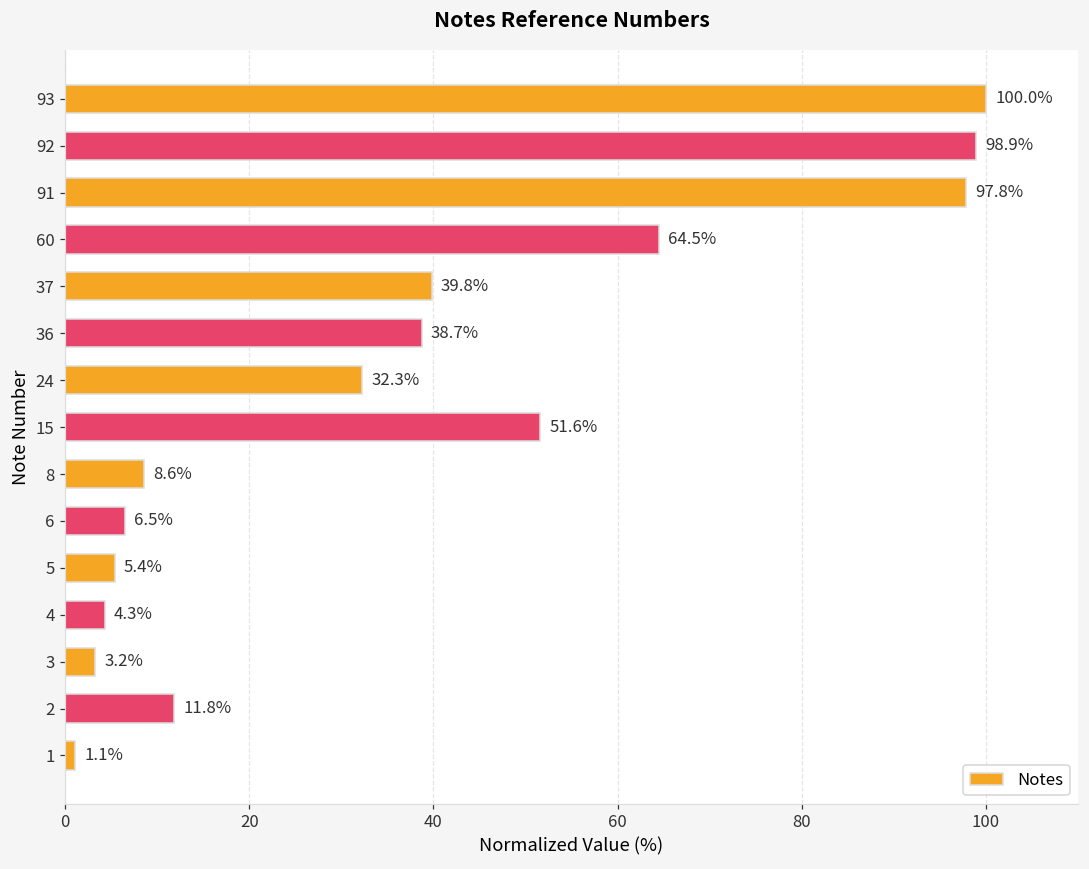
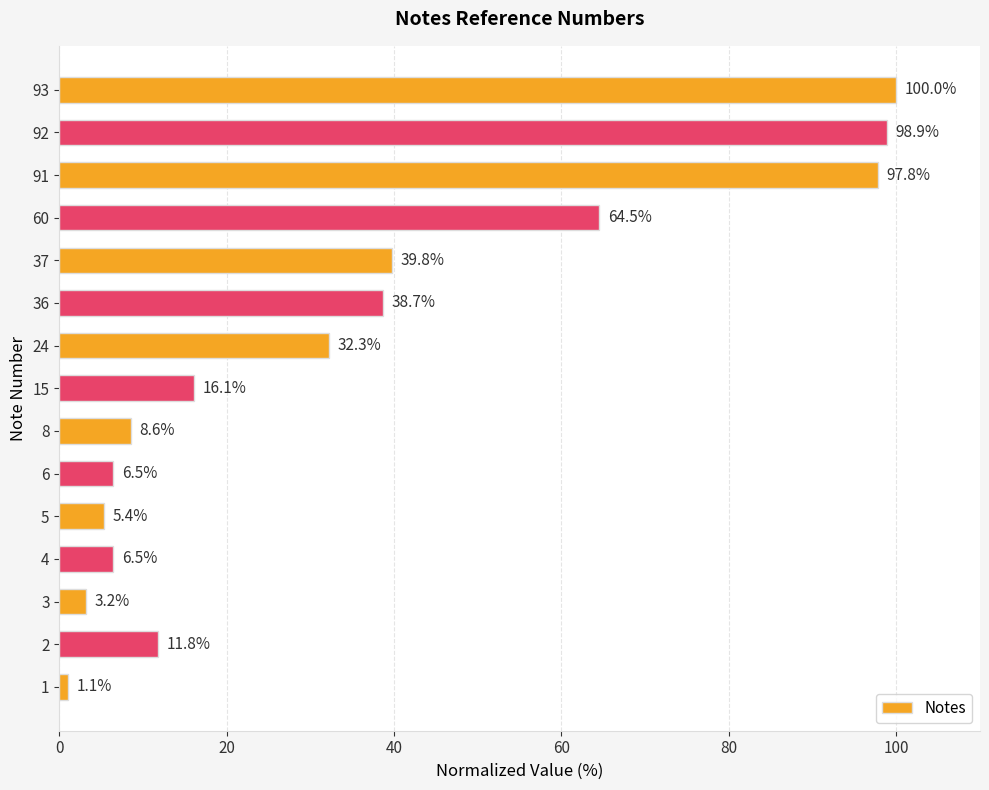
  {
    "93": "100.0%",
    "92": "98.9%",
    "91": "97.8%",
    "60": "64.5%",
    "37": "39.8%",
    "36": "38.7%",
    "24": "32.3%",
-   "15": "51.6%",
+   "15": "16.1%",
    "8": "8.6%",
    "6": "6.5%",
    "5": "5.4%",
-   "4": "4.3%",
+   "4": "6.5%",
    "3": "3.2%",
    "2": "11.8%",
    "1": "1.1%"
  }
